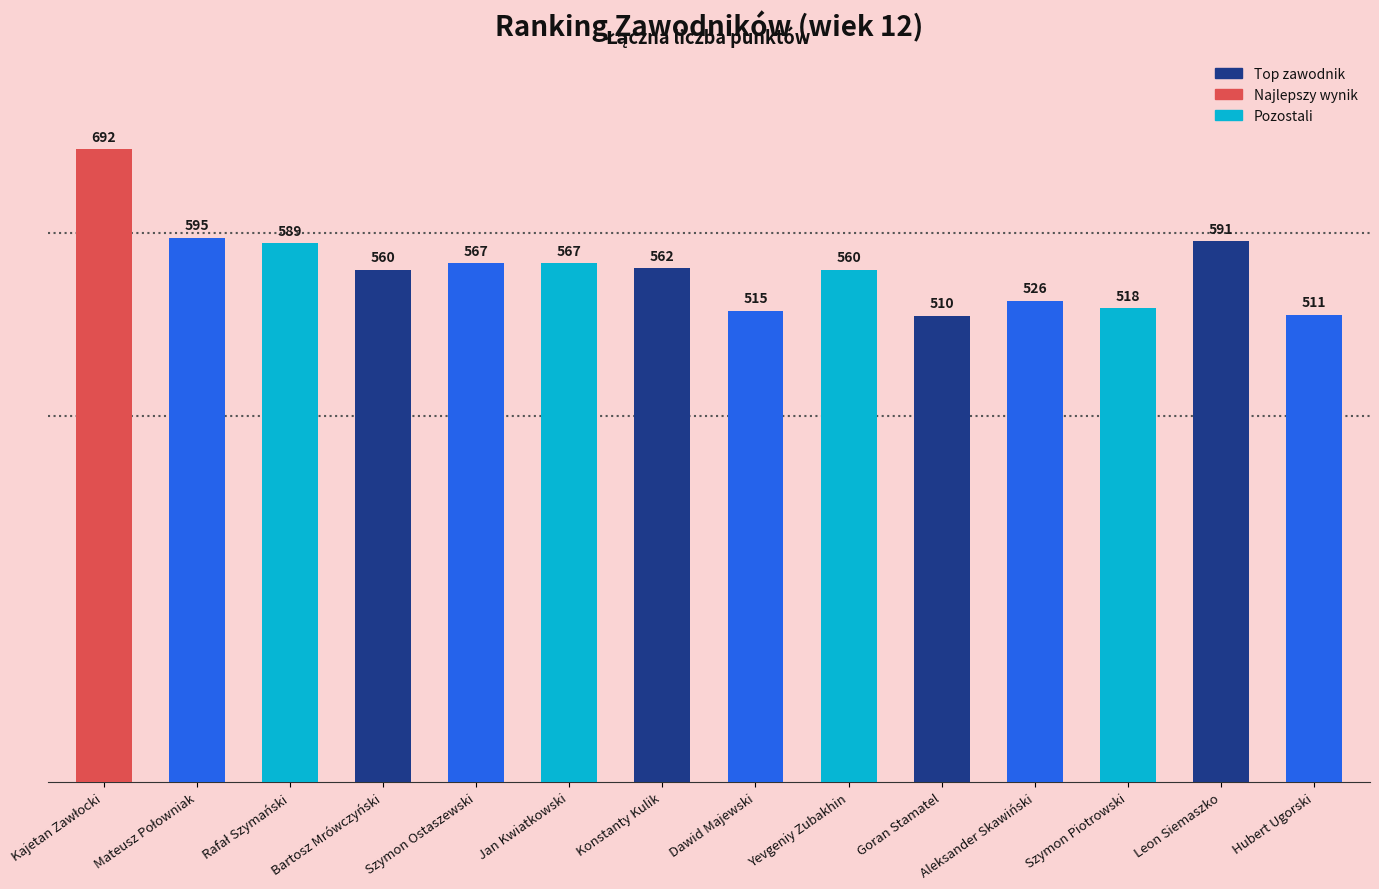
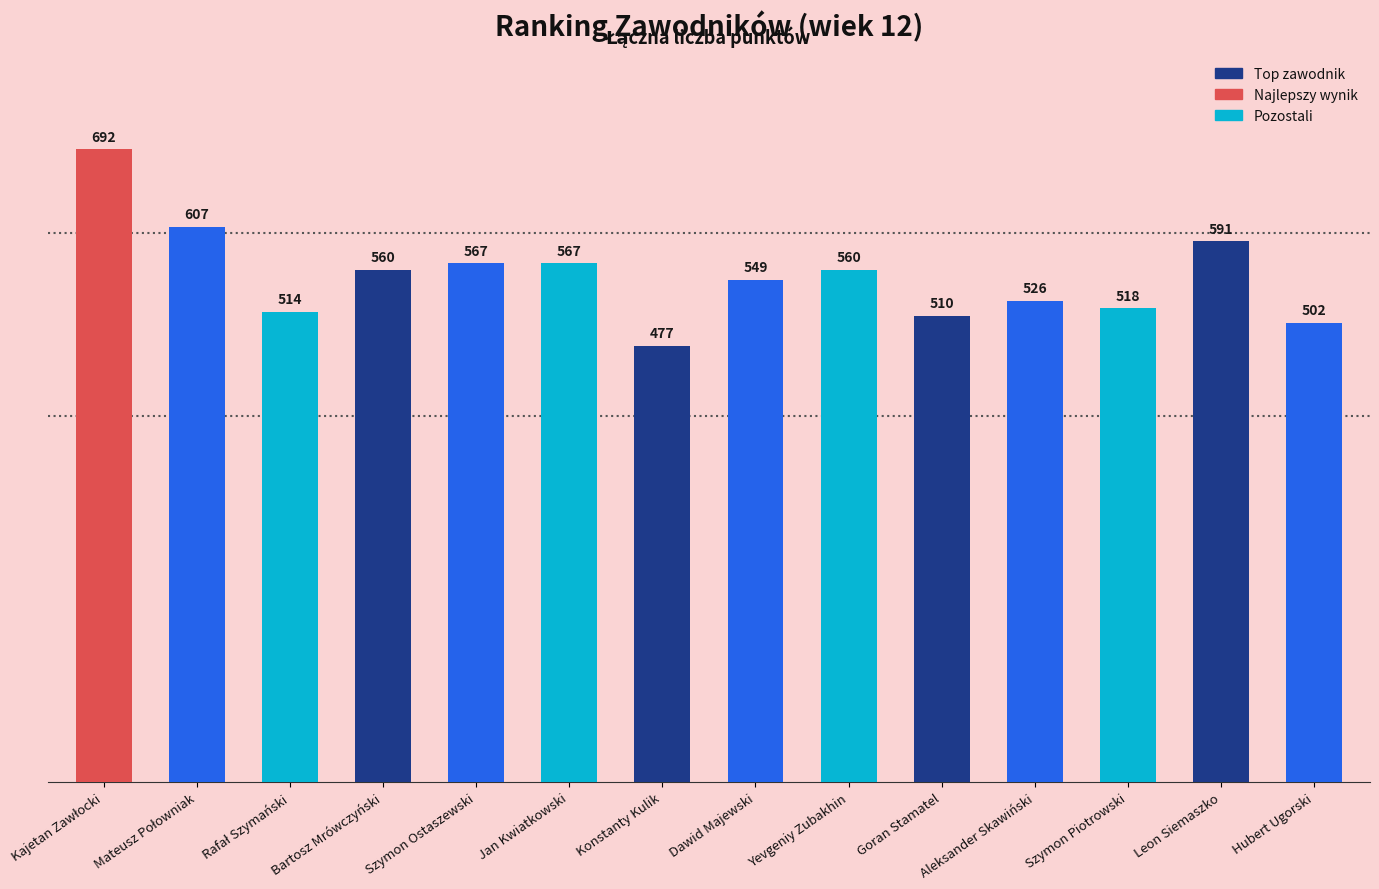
  {
    "Kajetan Zawłocki": 692,
-   "Mateusz Połowniak": 595,
-   "Rafał Szymański": 589,
+   "Mateusz Połowniak": 607,
+   "Rafał Szymański": 514,
    "Bartosz Mrówczyński": 560,
    "Szymon Ostaszewski": 567,
    "Jan Kwiatkowski": 567,
-   "Konstanty Kulik": 562,
-   "Dawid Majewski": 515,
+   "Konstanty Kulik": 477,
+   "Dawid Majewski": 549,
    "Yevgeniy Zubakhin": 560,
    "Goran Stamatel": 510,
    "Aleksander Skawiński": 526,
    "Szymon Piotrowski": 518,
    "Leon Siemaszko": 591,
-   "Hubert Ugorski": 511
+   "Hubert Ugorski": 502
  }
